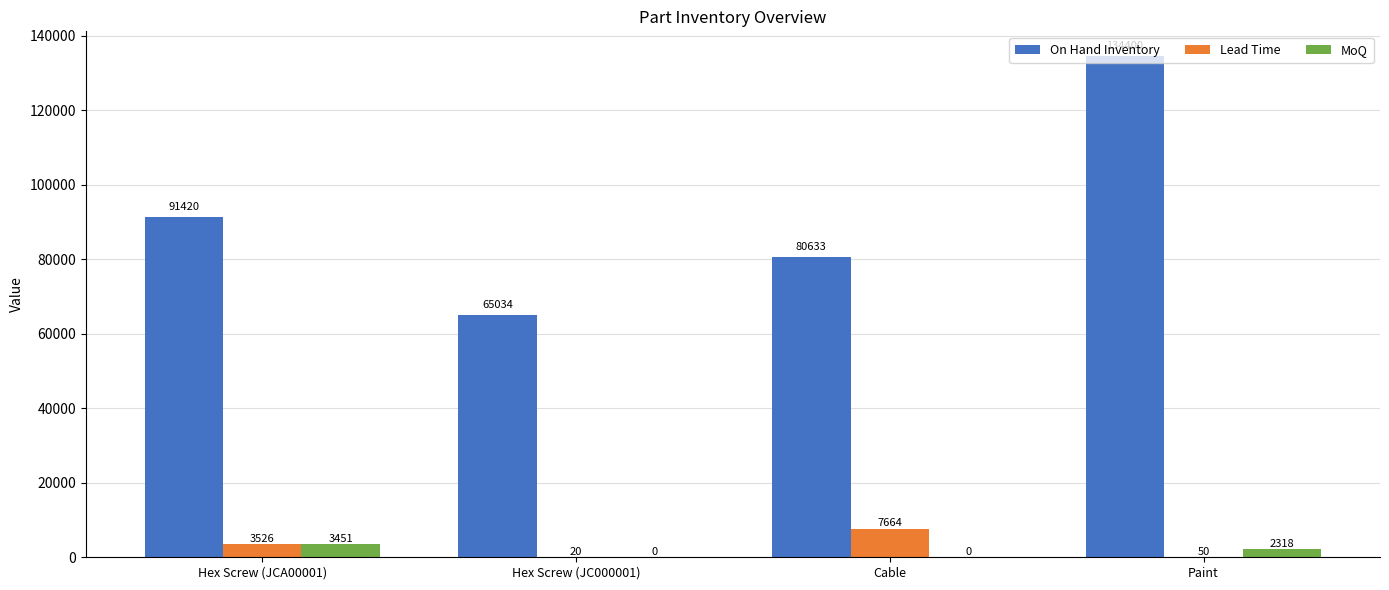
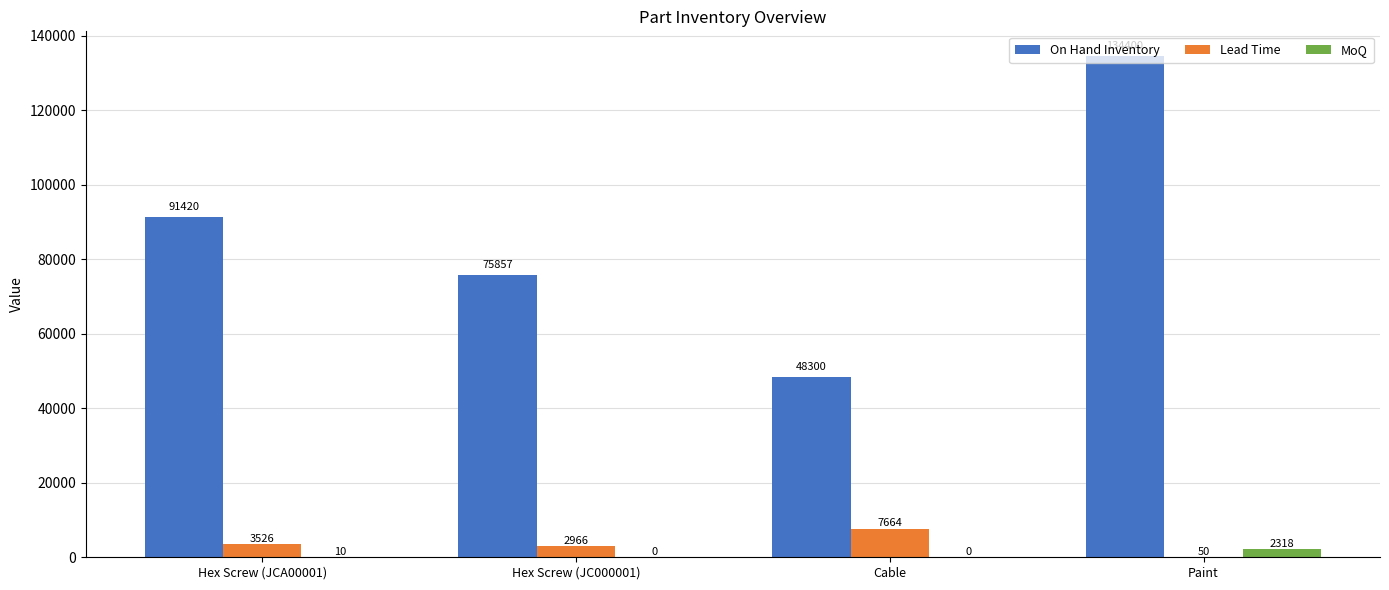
  {
    "On Hand Inventory": {
      "Hex Screw (JCA00001)": 91420,
-     "Hex Screw (JC000001)": 65034,
-     "Cable": 80633
+     "Hex Screw (JC000001)": 75857,
+     "Cable": 48300
    },
    "Lead Time": {
      "Hex Screw (JCA00001)": 3526,
-     "Hex Screw (JC000001)": 20,
+     "Hex Screw (JC000001)": 2966,
      "Cable": 7664,
      "Paint": 50
    },
    "MoQ": {
-     "Hex Screw (JCA00001)": 3451,
+     "Hex Screw (JCA00001)": 10,
      "Hex Screw (JC000001)": 0,
      "Cable": 0,
      "Paint": 2318
    }
  }
